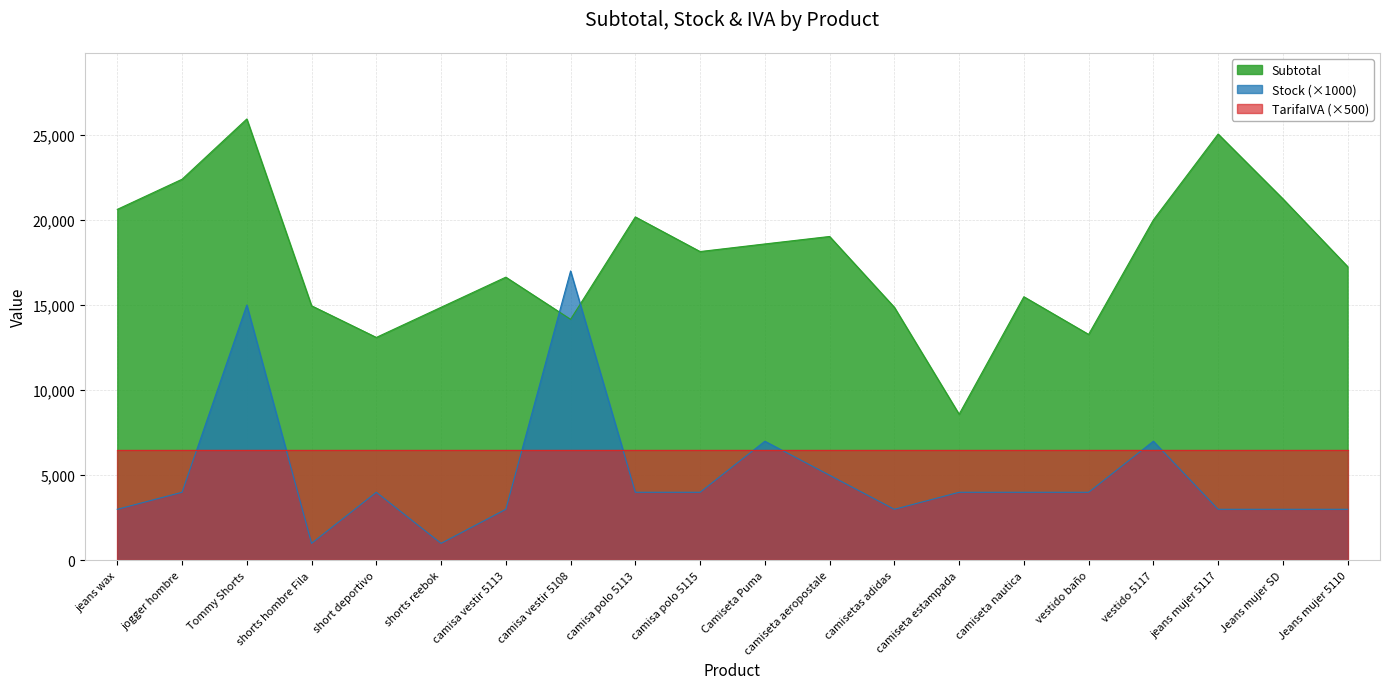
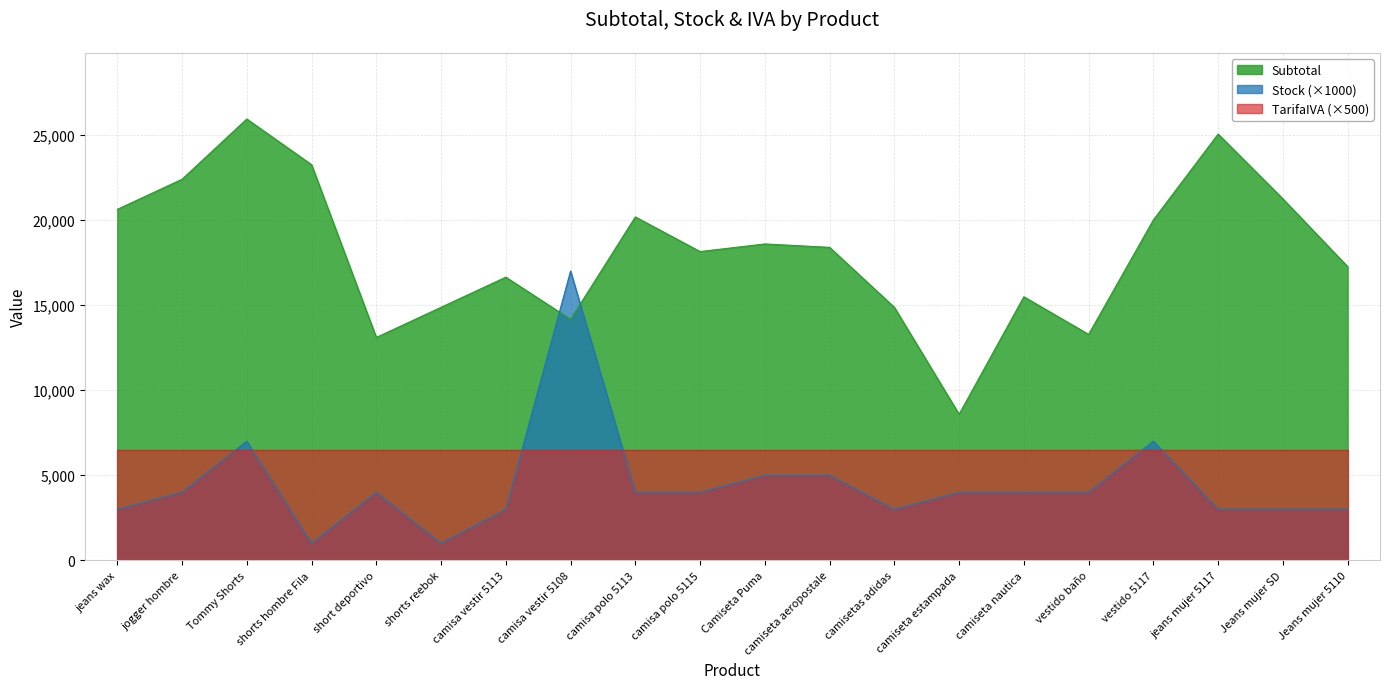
  {
    "Subtotal": {
      "jeans wax": "20,600",
      "jogger hombre": "22,400",
      "Tommy Shorts": "25,900",
-     "shorts hombre Fila": "15,000",
+     "shorts hombre Fila": "23,200",
      "short deportivo": "13,100",
      "shorts reebok": "14,900",
      "camisa vestir 5113": "16,600",
      "camisa vestir 5108": "14,200",
      "camisa polo 5113": "20,200",
      "camisa polo 5115": "18,100",
      "Camiseta Puma": "18,600",
-     "camiseta aeropostale": "19,000",
+     "camiseta aeropostale": "18,400",
      "camisetas adidas": "14,900",
      "camiseta estampada": "8,600",
      "camiseta nautica": "15,500",
      "vestido baño": "13,300",
      "vestido 5117": "20,000",
      "jeans mujer 5117": "25,000",
      "Jeans mujer SD": "21,200",
      "Jeans mujer 5110": "17,300"
    },
    "Stock (×1000)": {
      "jeans wax": "3,000",
      "jogger hombre": "4,000",
-     "Tommy Shorts": "15,000",
+     "Tommy Shorts": "7,000",
      "shorts hombre Fila": "1,000",
      "short deportivo": "4,000",
      "shorts reebok": "1,000",
      "camisa vestir 5113": "3,000",
      "camisa vestir 5108": "17,000",
      "camisa polo 5113": "4,000",
      "camisa polo 5115": "4,000",
-     "Camiseta Puma": "7,000",
+     "Camiseta Puma": "5,000",
      "camiseta aeropostale": "5,000",
      "camisetas adidas": "3,000",
      "camiseta estampada": "4,000",
      "camiseta nautica": "4,000",
      "vestido baño": "4,000",
      "vestido 5117": "7,000",
      "jeans mujer 5117": "3,000",
      "Jeans mujer SD": "3,000",
      "Jeans mujer 5110": "3,000"
    },
    "TarifaIVA (×500)": {
      "jeans wax": "6,500",
      "jogger hombre": "6,500",
      "Tommy Shorts": "6,500",
      "shorts hombre Fila": "6,500",
      "short deportivo": "6,500",
      "shorts reebok": "6,500",
      "camisa vestir 5113": "6,500",
      "camisa vestir 5108": "6,500",
      "camisa polo 5113": "6,500",
      "camisa polo 5115": "6,500",
      "Camiseta Puma": "6,500",
      "camiseta aeropostale": "6,500",
      "camisetas adidas": "6,500",
      "camiseta estampada": "6,500",
      "camiseta nautica": "6,500",
      "vestido baño": "6,500",
      "vestido 5117": "6,500",
      "jeans mujer 5117": "6,500",
      "Jeans mujer SD": "6,500",
      "Jeans mujer 5110": "6,500"
    }
  }
